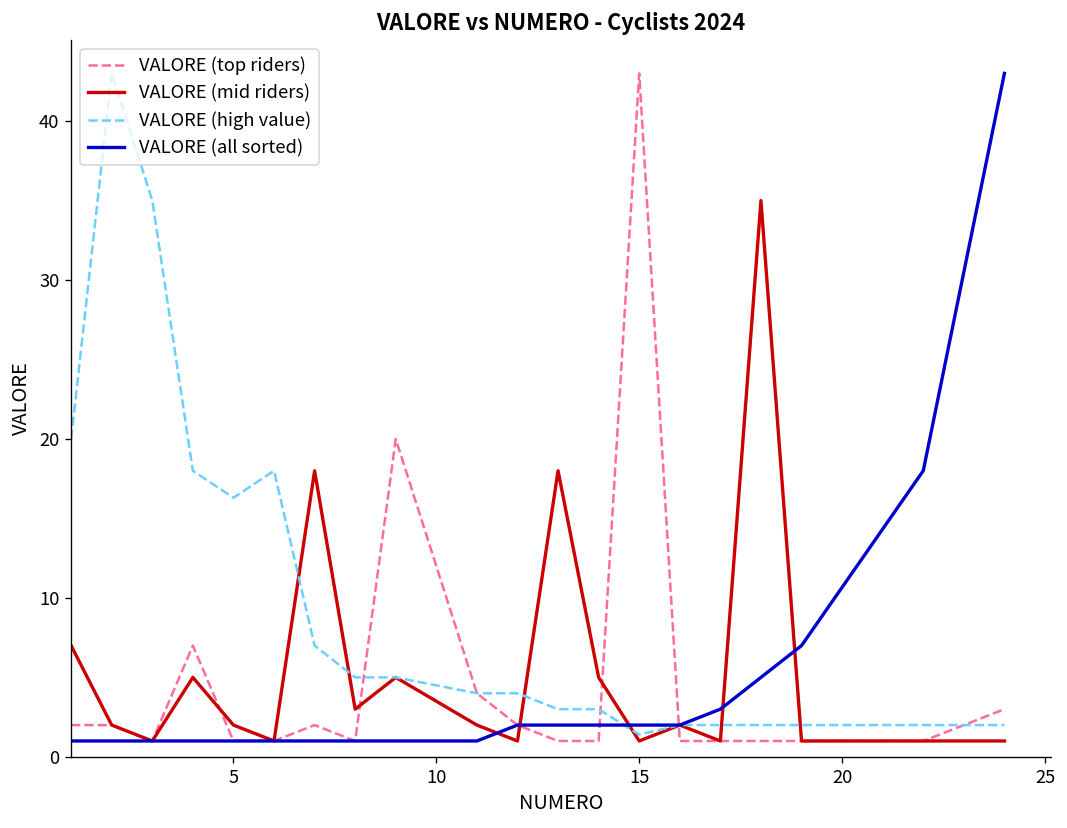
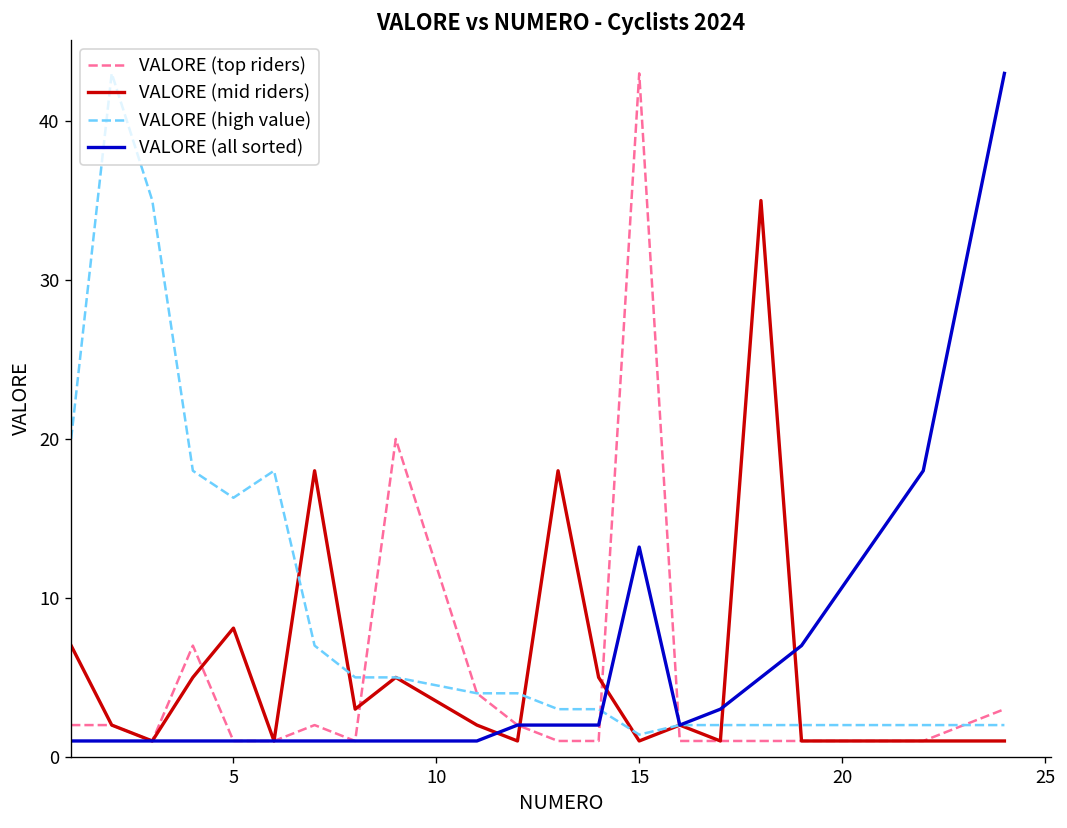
  {
    "VALORE (top riders)": {
      "15": 43.0
    },
    "VALORE (mid riders)": {
-     "5": 2.0,
+     "5": 8.1,
      "15": 1.0
    },
    "VALORE (high value)": {
      "5": 16.3,
      "15": 1.4
    },
    "VALORE (all sorted)": {
-     "15": 2.0
+     "15": 13.2
    }
  }
